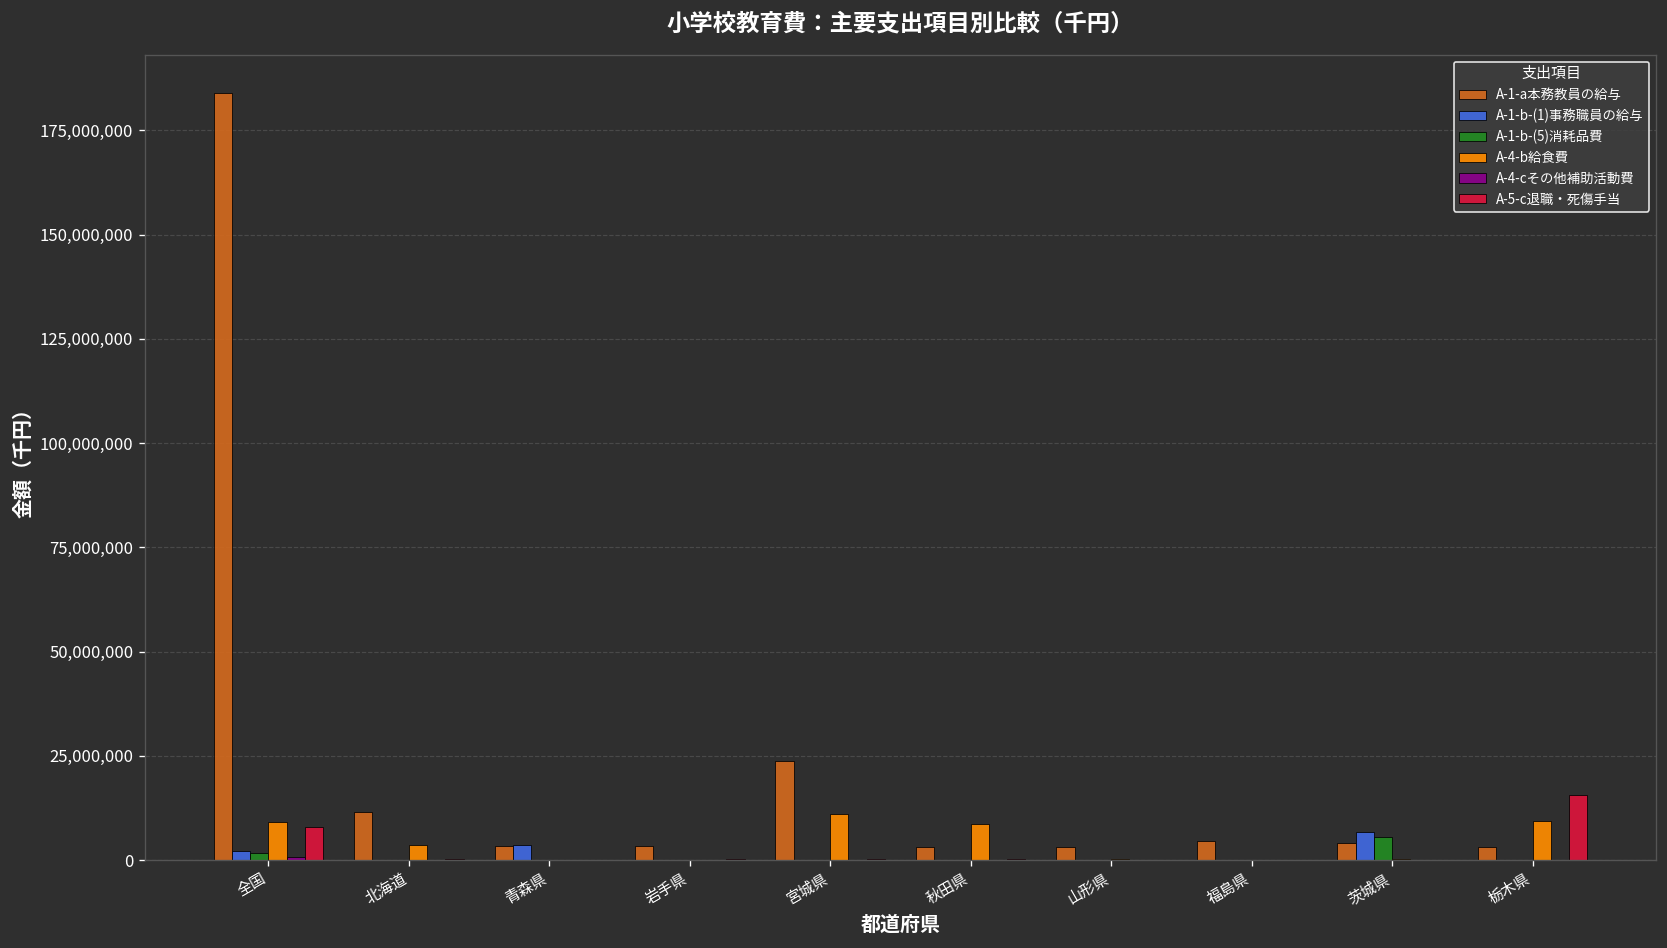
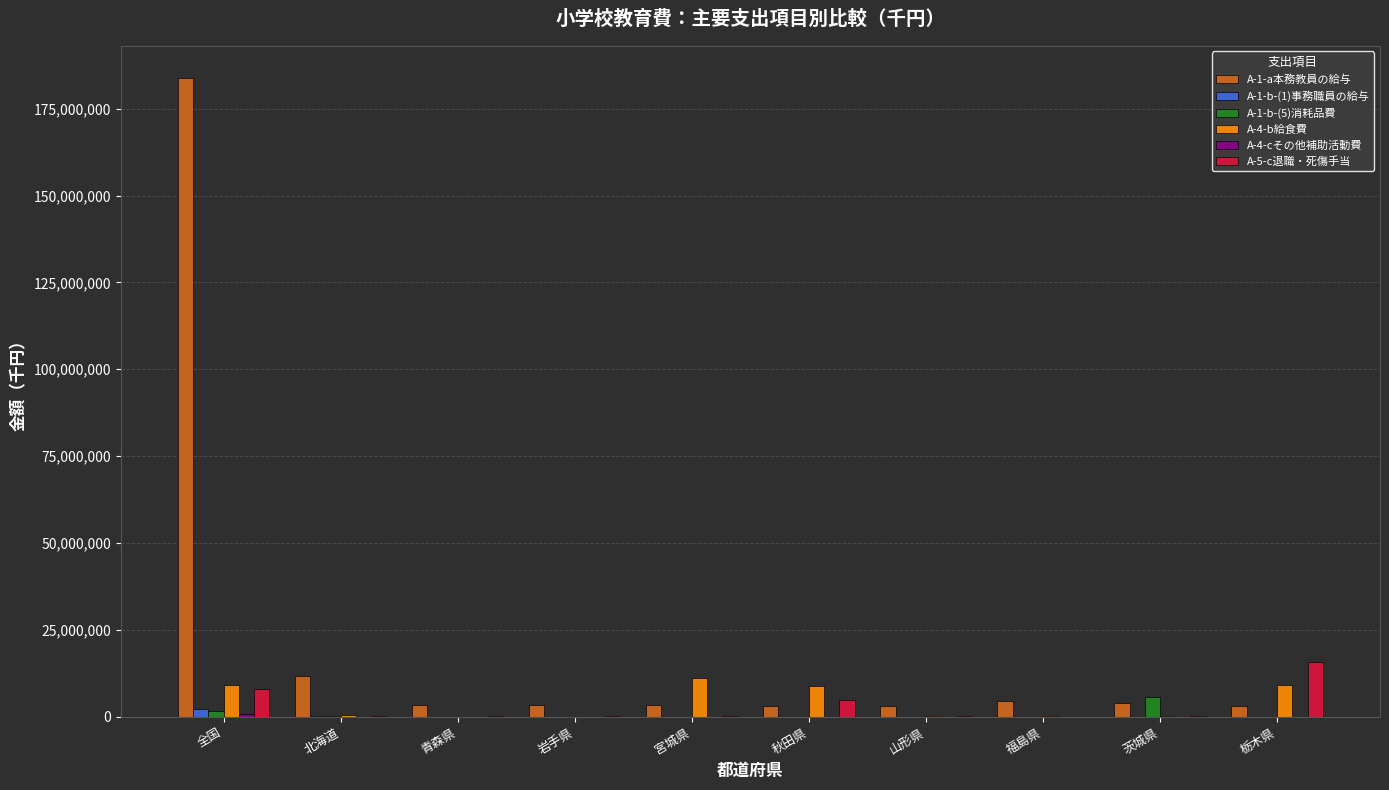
  {
    "A-1-a本務教員の給与": {
      "全国": "184,000,000",
      "北海道": "12,000,000",
      "青森県": "3,000,000",
      "岩手県": "3,000,000",
-     "宮城県": "24,000,000",
+     "宮城県": "3,000,000",
      "秋田県": "3,000,000",
      "山形県": "3,000,000",
      "福島県": "5,000,000",
      "茨城県": "4,000,000",
      "栃木県": "3,000,000"
    },
    "A-1-b-(1)事務職員の給与": {
      "全国": "2,000,000",
-     "青森県": "4,000,000",
-     "茨城県": "7,000,000"
+     "青森県": "0",
+     "茨城県": "0"
    },
    "A-1-b-(5)消耗品費": {
      "全国": "2,000,000",
      "茨城県": "6,000,000"
    },
    "A-4-b給食費": {
      "全国": "9,000,000",
-     "北海道": "4,000,000",
+     "北海道": "0",
      "宮城県": "11,000,000",
      "秋田県": "9,000,000",
      "栃木県": "9,000,000"
    },
    "A-5-c退職・死傷手当": {
      "全国": "8,000,000",
-     "秋田県": "0",
+     "秋田県": "5,000,000",
      "栃木県": "16,000,000"
    }
  }
